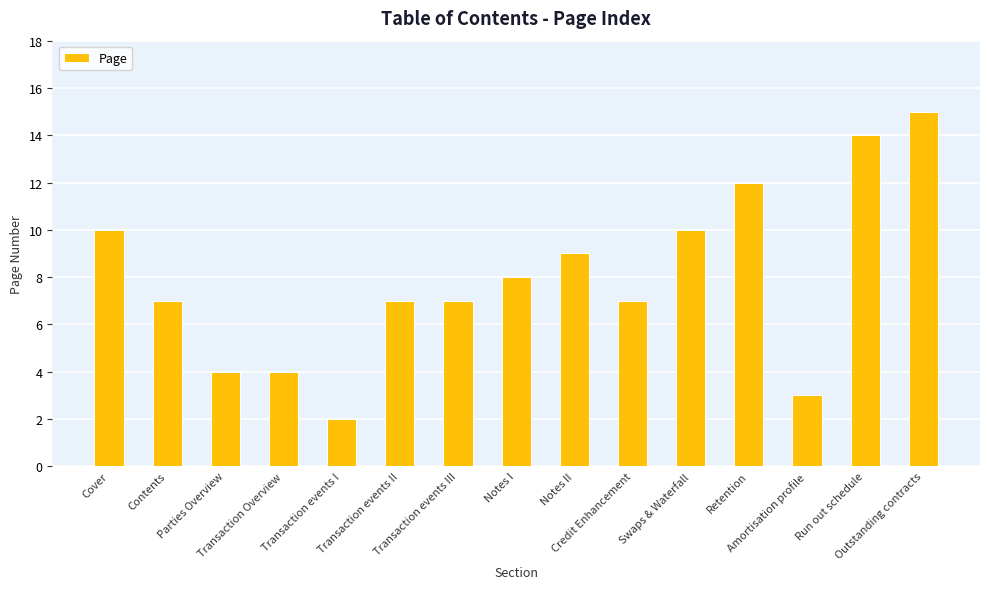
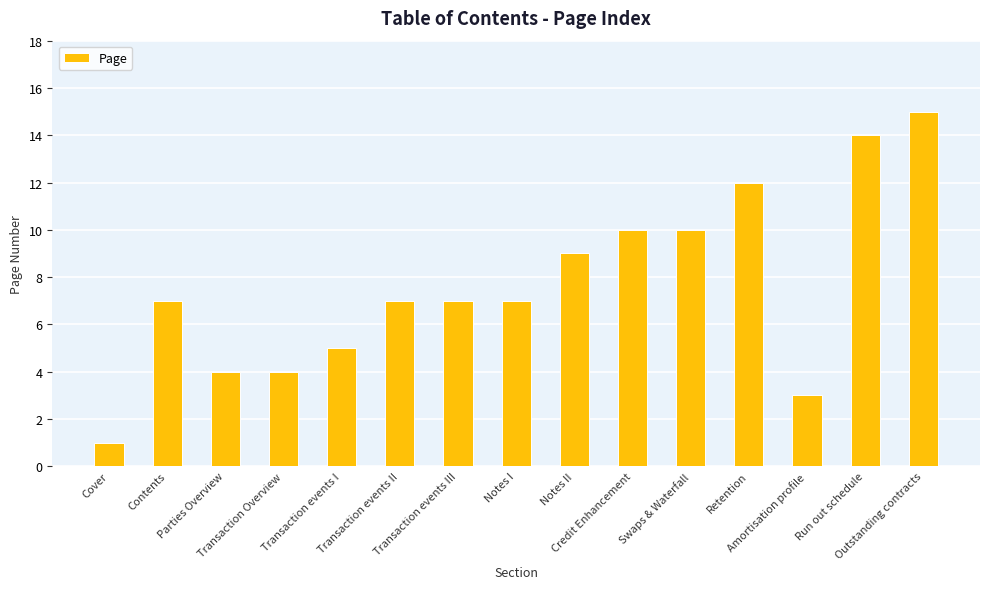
  {
-   "Cover": 10,
+   "Cover": 1,
    "Contents": 7,
    "Parties Overview": 4,
    "Transaction Overview": 4,
-   "Transaction events I": 2,
+   "Transaction events I": 5,
    "Transaction events II": 7,
    "Transaction events III": 7,
-   "Notes I": 8,
+   "Notes I": 7,
    "Notes II": 9,
-   "Credit Enhancement": 7,
+   "Credit Enhancement": 10,
    "Swaps & Waterfall": 10,
    "Retention": 12,
    "Amortisation profile": 3,
    "Run out schedule": 14,
    "Outstanding contracts": 15
  }
